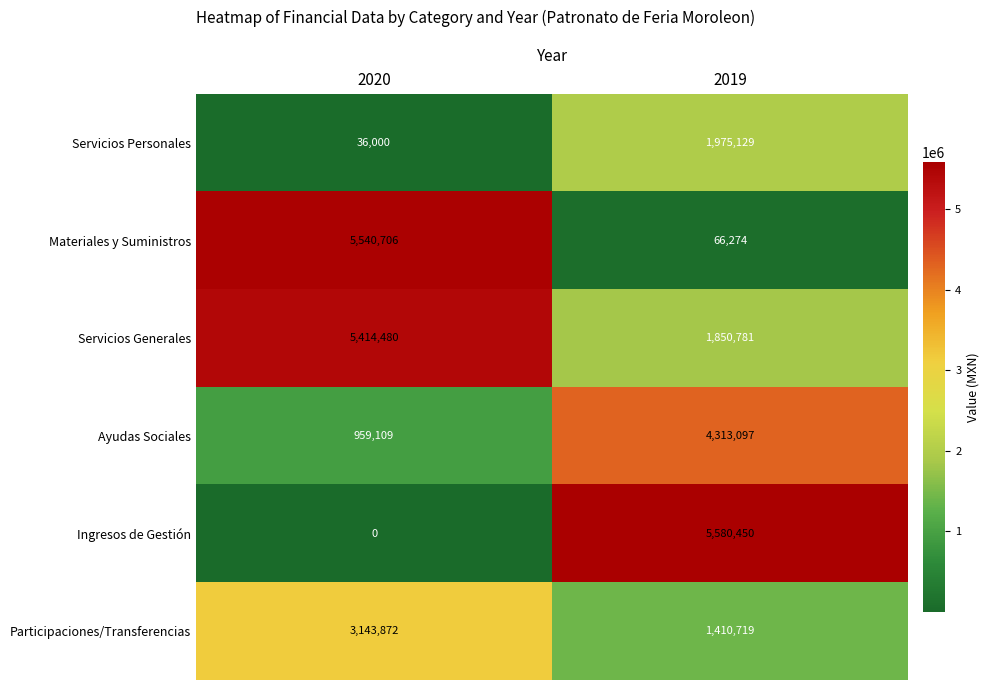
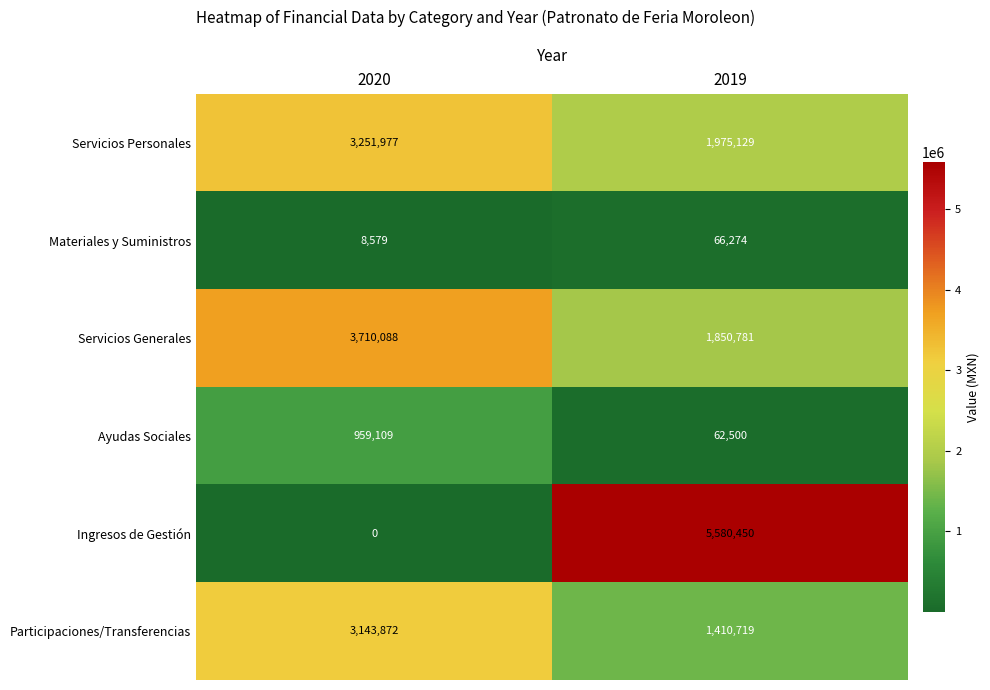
  {
    "Servicios Personales": {
-     "2020": "36,000",
+     "2020": "3,251,977",
      "2019": "1,975,129"
    },
    "Materiales y Suministros": {
-     "2020": "5,540,706",
+     "2020": "8,579",
      "2019": "66,274"
    },
    "Servicios Generales": {
-     "2020": "5,414,480",
+     "2020": "3,710,088",
      "2019": "1,850,781"
    },
    "Ayudas Sociales": {
      "2020": "959,109",
-     "2019": "4,313,097"
+     "2019": "62,500"
    },
    "Ingresos de Gestión": {
      "2020": "0",
      "2019": "5,580,450"
    },
    "Participaciones/Transferencias": {
      "2020": "3,143,872",
      "2019": "1,410,719"
    }
  }
